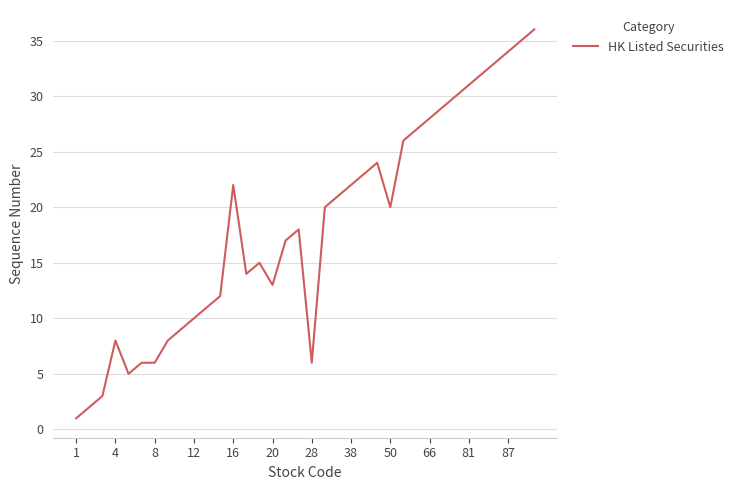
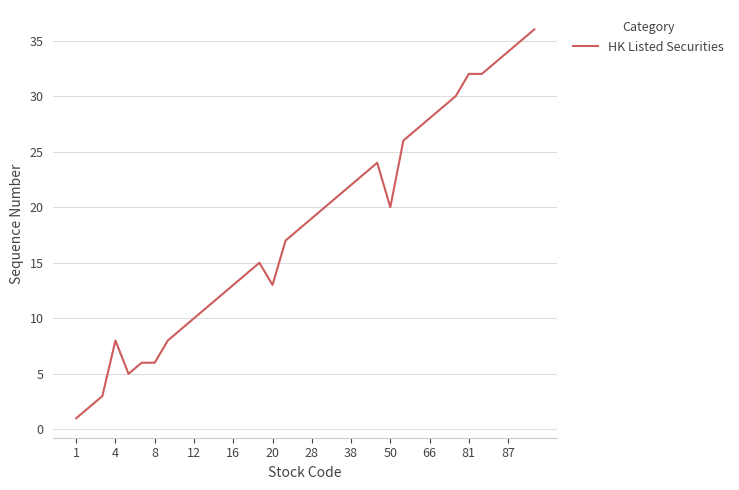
  {
    "1": 1,
    "4": 8,
    "8": 6,
    "12": 10,
-   "16": 22,
+   "16": 13,
    "20": 13,
-   "28": 6,
+   "28": 19,
    "38": 22,
    "50": 20,
    "66": 28,
-   "81": 31,
+   "81": 32,
    "87": 34
  }
